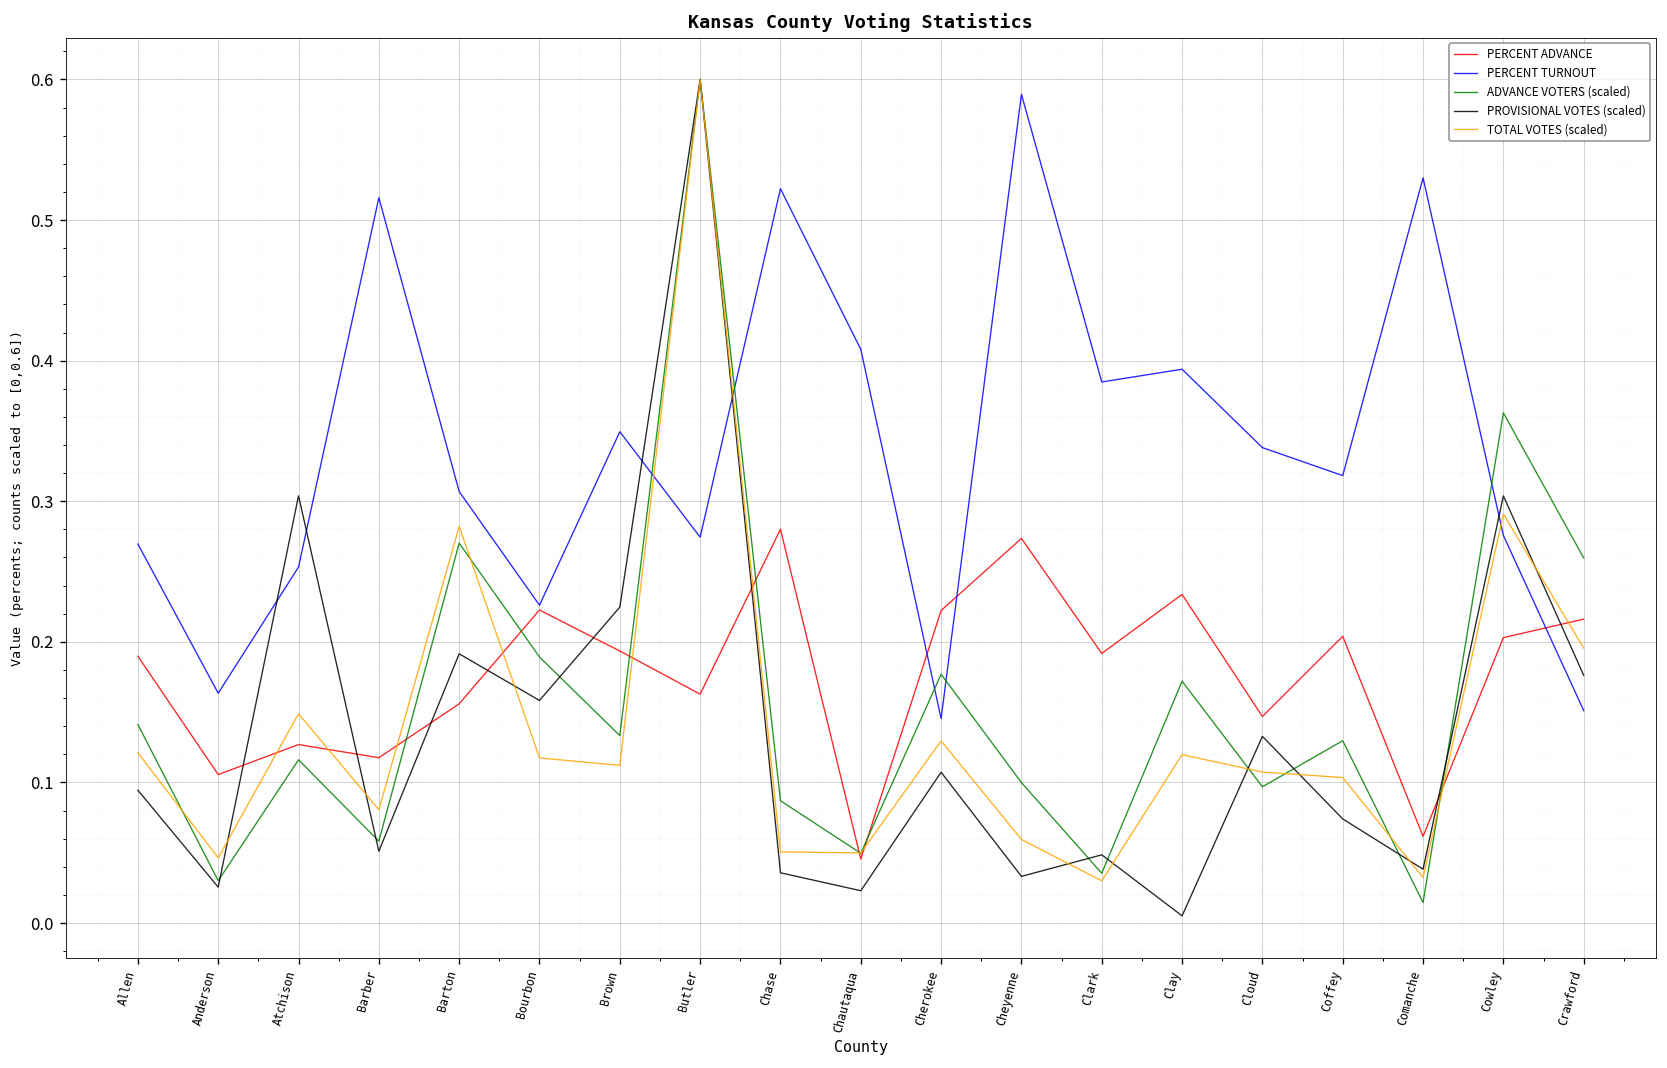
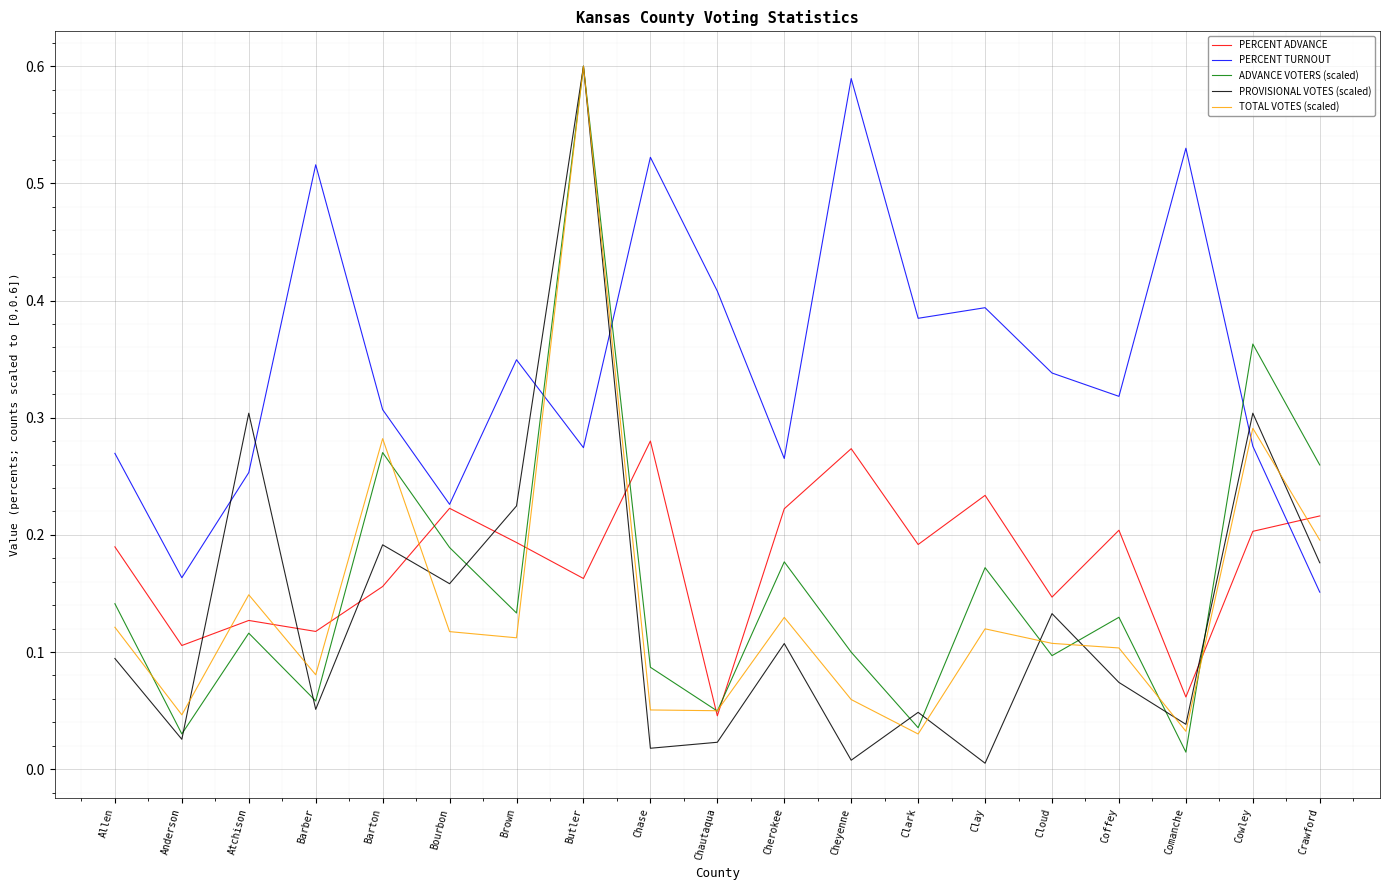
  {
    "PERCENT ADVANCE": {
      "Allen": 0.190,
      "Anderson": 0.106,
      "Atchison": 0.127,
      "Barber": 0.118,
      "Barton": 0.156,
      "Bourbon": 0.223,
      "Brown": 0.193,
      "Butler": 0.163,
      "Chase": 0.280,
      "Chautaqua": 0.046,
      "Cherokee": 0.222,
      "Cheyenne": 0.274,
      "Clark": 0.192,
      "Clay": 0.234,
      "Cloud": 0.147,
      "Coffey": 0.204,
      "Comanche": 0.062,
      "Cowley": 0.203,
      "Crawford": 0.216
    },
    "PERCENT TURNOUT": {
      "Allen": 0.270,
      "Anderson": 0.163,
      "Atchison": 0.253,
      "Barber": 0.516,
      "Barton": 0.307,
      "Bourbon": 0.226,
      "Brown": 0.349,
      "Butler": 0.274,
      "Chase": 0.522,
      "Chautaqua": 0.408,
-     "Cherokee": 0.145,
+     "Cherokee": 0.265,
      "Cheyenne": 0.589,
      "Clark": 0.385,
      "Clay": 0.394,
      "Cloud": 0.338,
      "Coffey": 0.318,
      "Comanche": 0.530,
      "Cowley": 0.276,
      "Crawford": 0.151
    },
    "ADVANCE VOTERS (scaled)": {
      "Allen": 0.141,
      "Anderson": 0.030,
      "Atchison": 0.116,
      "Barber": 0.058,
      "Barton": 0.270,
      "Bourbon": 0.189,
      "Brown": 0.133,
      "Chase": 0.087,
      "Cherokee": 0.177,
      "Cheyenne": 0.100,
      "Clark": 0.035,
      "Clay": 0.172,
      "Cloud": 0.097,
      "Coffey": 0.130,
      "Comanche": 0.015,
      "Cowley": 0.363,
      "Crawford": 0.260
    },
    "PROVISIONAL VOTES (scaled)": {
      "Allen": 0.094,
      "Anderson": 0.026,
      "Atchison": 0.304,
      "Barber": 0.051,
      "Barton": 0.191,
      "Bourbon": 0.158,
      "Brown": 0.225,
-     "Chase": 0.036,
+     "Chase": 0.018,
      "Chautaqua": 0.023,
      "Cherokee": 0.107,
-     "Cheyenne": 0.033,
+     "Cheyenne": 0.008,
      "Clark": 0.049,
      "Clay": 0.005,
      "Cloud": 0.133,
      "Coffey": 0.074,
      "Comanche": 0.038,
      "Cowley": 0.304,
      "Crawford": 0.176
    },
    "TOTAL VOTES (scaled)": {
      "Allen": 0.121,
      "Anderson": 0.046,
      "Atchison": 0.149,
      "Barber": 0.081,
      "Barton": 0.282,
      "Bourbon": 0.117,
      "Brown": 0.112,
      "Chase": 0.051,
      "Cherokee": 0.130,
      "Cheyenne": 0.059,
      "Clark": 0.030,
      "Clay": 0.120,
      "Cloud": 0.107,
      "Coffey": 0.103,
      "Comanche": 0.032,
      "Cowley": 0.291,
      "Crawford": 0.196
    }
  }
